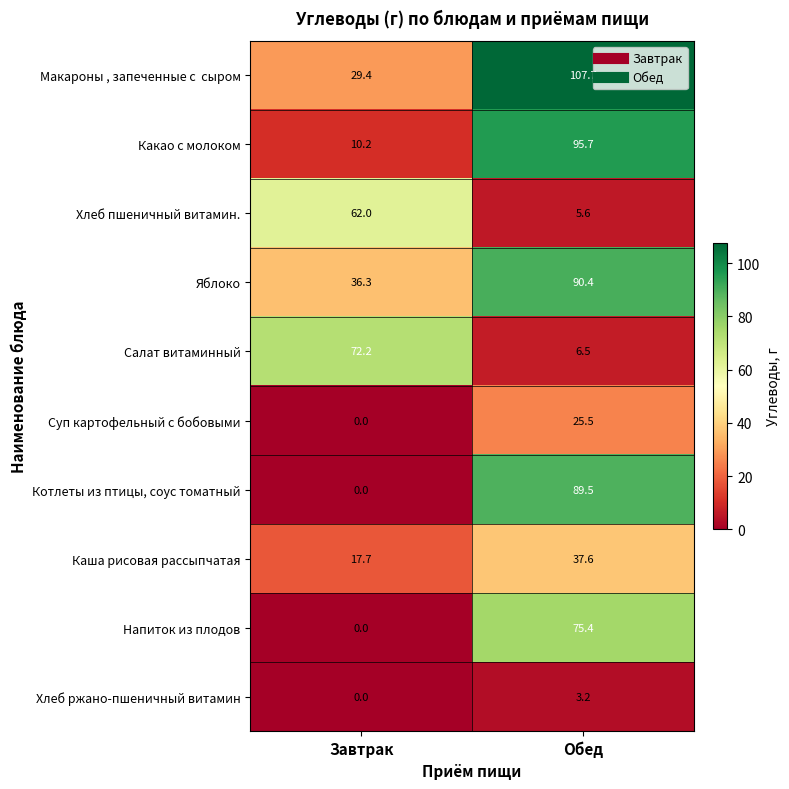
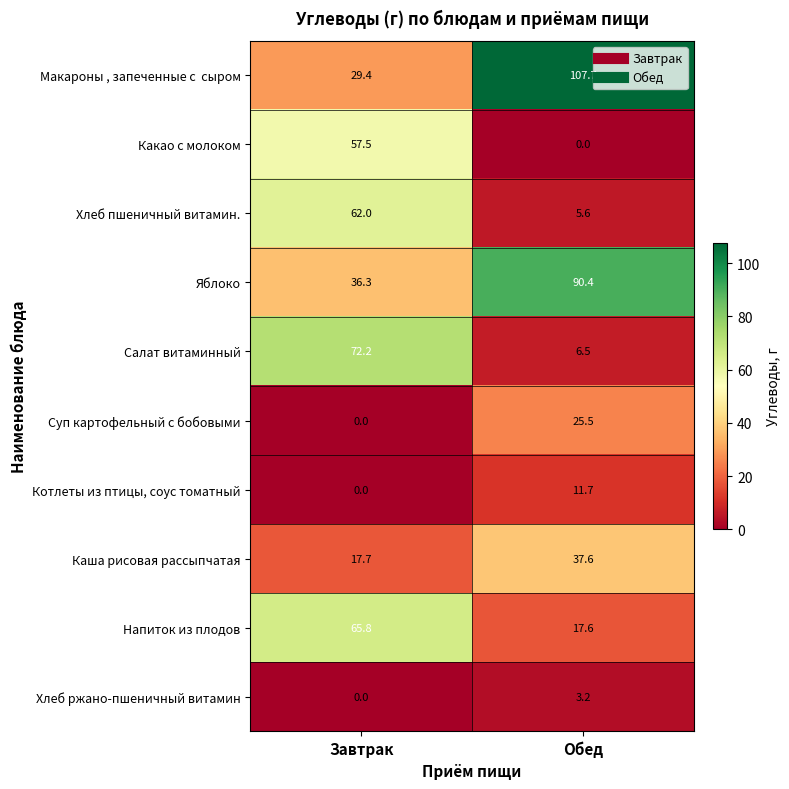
  {
    "Макароны , запеченные с сыром": {
      "Завтрак": 29.4
    },
    "Какао с молоком": {
-     "Завтрак": 10.2,
-     "Обед": 95.7
+     "Завтрак": 57.5,
+     "Обед": 0.0
    },
    "Хлеб пшеничный витамин.": {
      "Завтрак": 62.0,
      "Обед": 5.6
    },
    "Яблоко": {
      "Завтрак": 36.3,
      "Обед": 90.4
    },
    "Салат витаминный": {
      "Завтрак": 72.2,
      "Обед": 6.5
    },
    "Суп картофельный с бобовыми": {
      "Завтрак": 0.0,
      "Обед": 25.5
    },
    "Котлеты из птицы, соус томатный": {
      "Завтрак": 0.0,
-     "Обед": 89.5
+     "Обед": 11.7
    },
    "Каша рисовая рассыпчатая": {
      "Завтрак": 17.7,
      "Обед": 37.6
    },
    "Напиток из плодов": {
-     "Завтрак": 0.0,
-     "Обед": 75.4
+     "Завтрак": 65.8,
+     "Обед": 17.6
    },
    "Хлеб ржано-пшеничный витамин": {
      "Завтрак": 0.0,
      "Обед": 3.2
    }
  }
